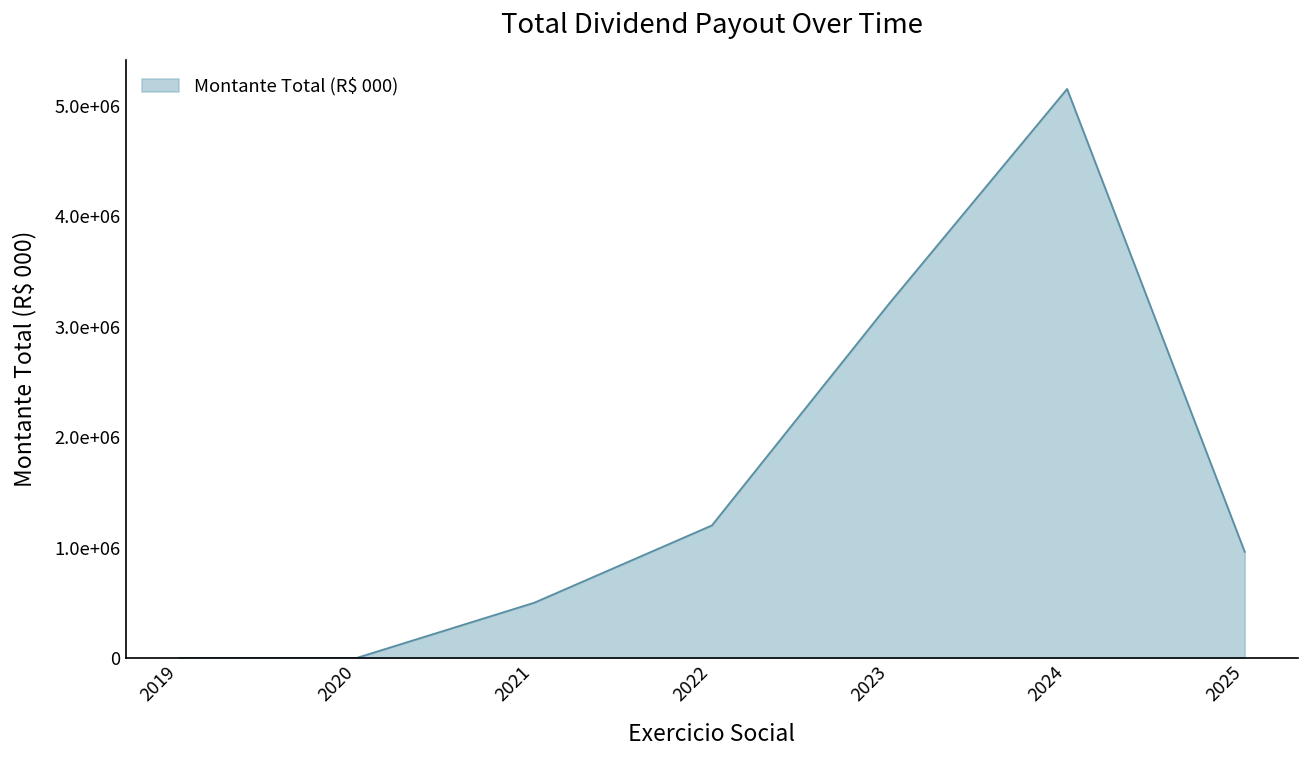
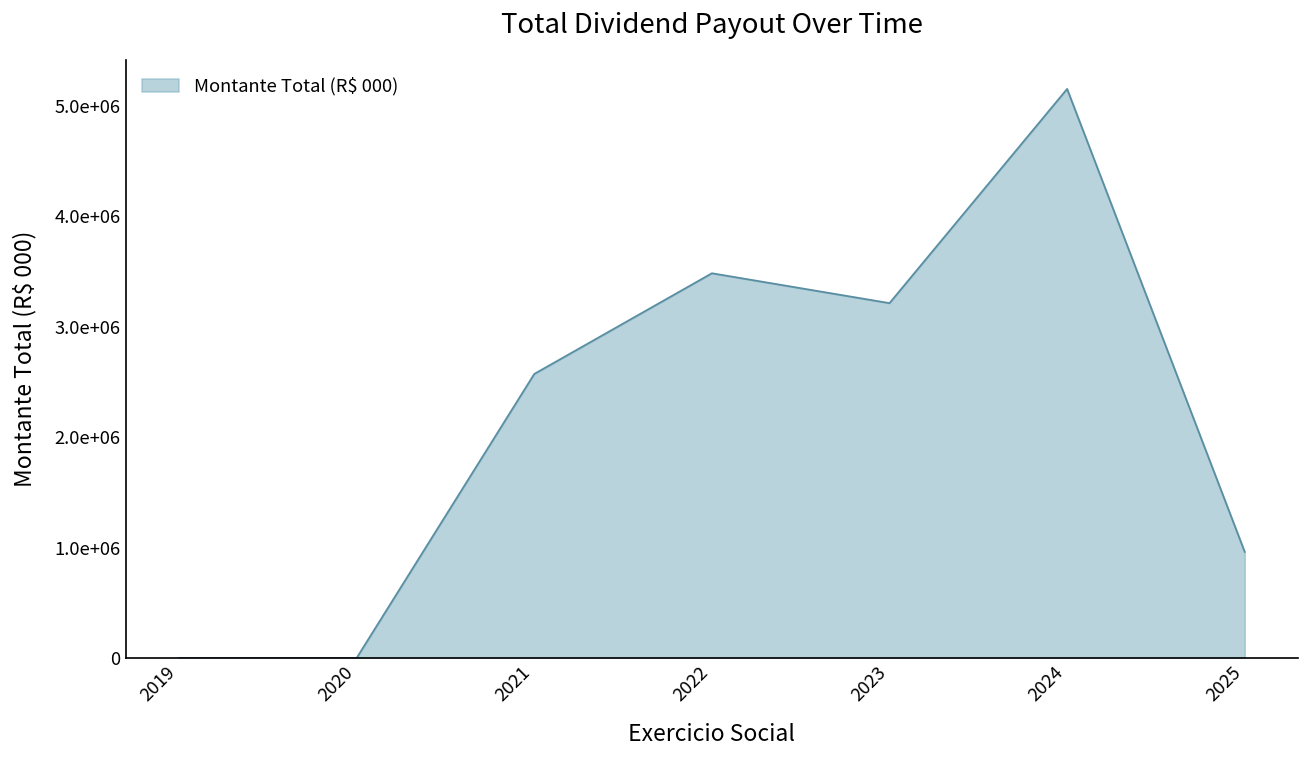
  {
    "2019": 0,
    "2020": 0,
-   "2021": 500000,
-   "2022": 1200000,
+   "2021": 2570000,
+   "2022": 3480000,
    "2023": 3210000,
    "2024": 5150000,
    "2025": 960000
  }
